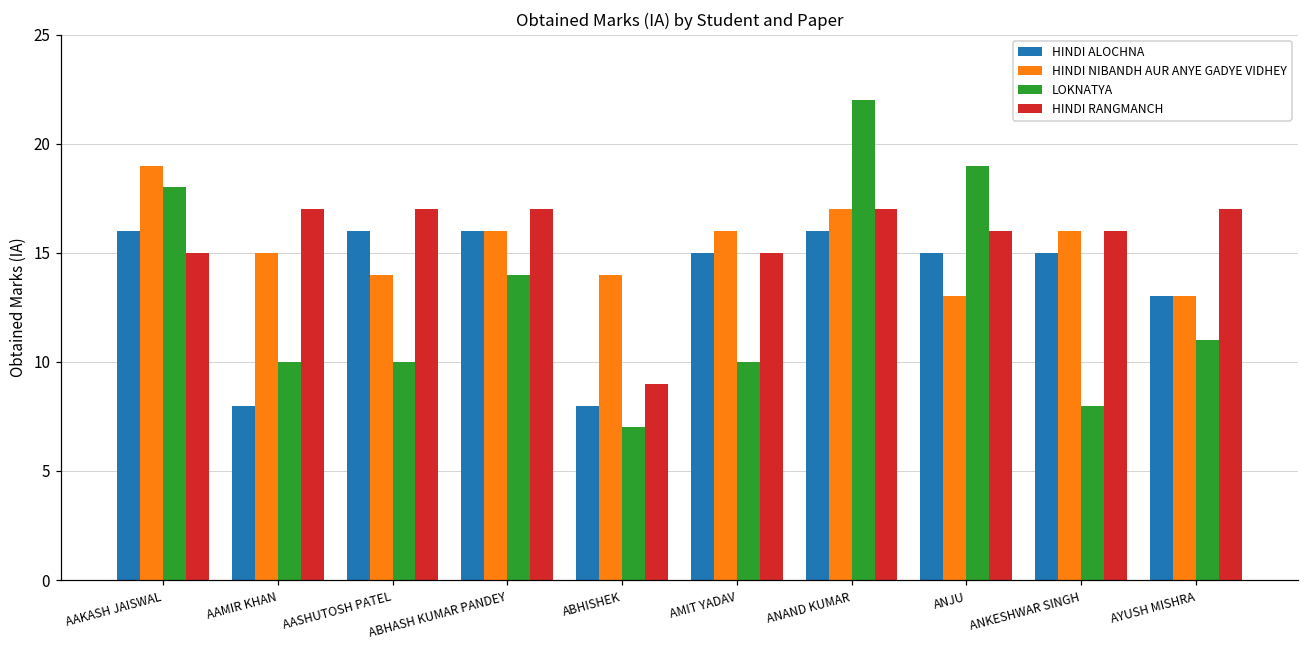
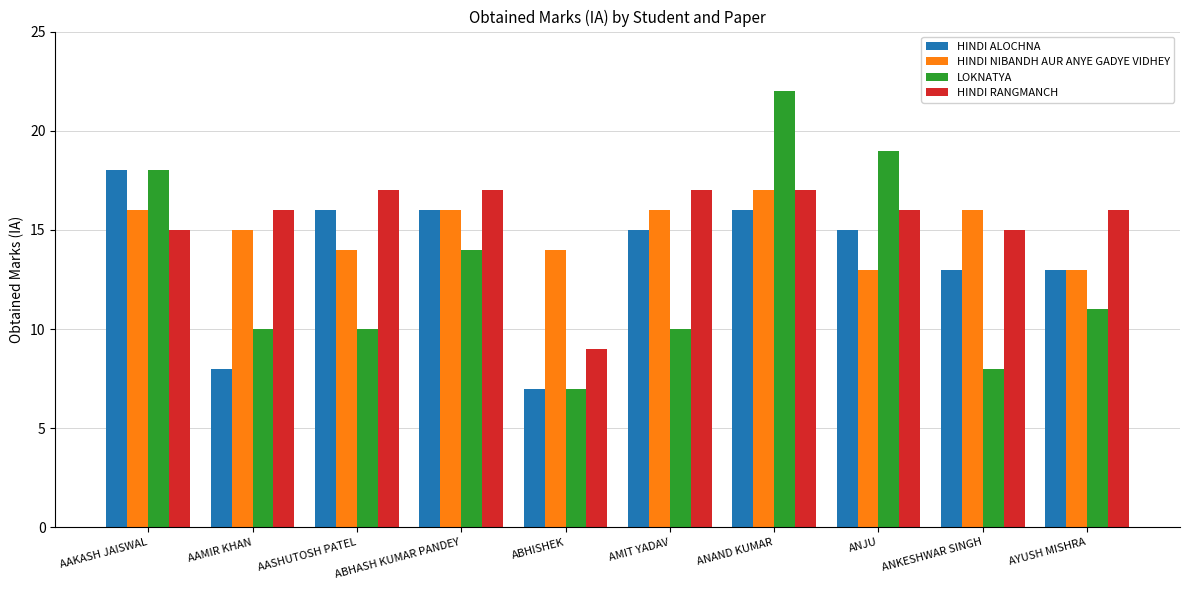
  {
    "HINDI ALOCHNA": {
-     "AAKASH JAISWAL": 16,
+     "AAKASH JAISWAL": 18,
      "AAMIR KHAN": 8,
      "AASHUTOSH PATEL": 16,
      "ABHASH KUMAR PANDEY": 16,
-     "ABHISHEK": 8,
+     "ABHISHEK": 7,
      "AMIT YADAV": 15,
      "ANAND KUMAR": 16,
      "ANJU": 15,
-     "ANKESHWAR SINGH": 15,
+     "ANKESHWAR SINGH": 13,
      "AYUSH MISHRA": 13
    },
    "HINDI NIBANDH AUR ANYE GADYE VIDHEY": {
-     "AAKASH JAISWAL": 19,
+     "AAKASH JAISWAL": 16,
      "AAMIR KHAN": 15,
      "AASHUTOSH PATEL": 14,
      "ABHASH KUMAR PANDEY": 16,
      "ABHISHEK": 14,
      "AMIT YADAV": 16,
      "ANAND KUMAR": 17,
      "ANJU": 13,
      "ANKESHWAR SINGH": 16,
      "AYUSH MISHRA": 13
    },
    "LOKNATYA": {
      "AAKASH JAISWAL": 18,
      "AAMIR KHAN": 10,
      "AASHUTOSH PATEL": 10,
      "ABHASH KUMAR PANDEY": 14,
      "ABHISHEK": 7,
      "AMIT YADAV": 10,
      "ANAND KUMAR": 22,
      "ANJU": 19,
      "ANKESHWAR SINGH": 8,
      "AYUSH MISHRA": 11
    },
    "HINDI RANGMANCH": {
      "AAKASH JAISWAL": 15,
-     "AAMIR KHAN": 17,
+     "AAMIR KHAN": 16,
      "AASHUTOSH PATEL": 17,
      "ABHASH KUMAR PANDEY": 17,
      "ABHISHEK": 9,
-     "AMIT YADAV": 15,
+     "AMIT YADAV": 17,
      "ANAND KUMAR": 17,
      "ANJU": 16,
-     "ANKESHWAR SINGH": 16,
-     "AYUSH MISHRA": 17
+     "ANKESHWAR SINGH": 15,
+     "AYUSH MISHRA": 16
    }
  }
